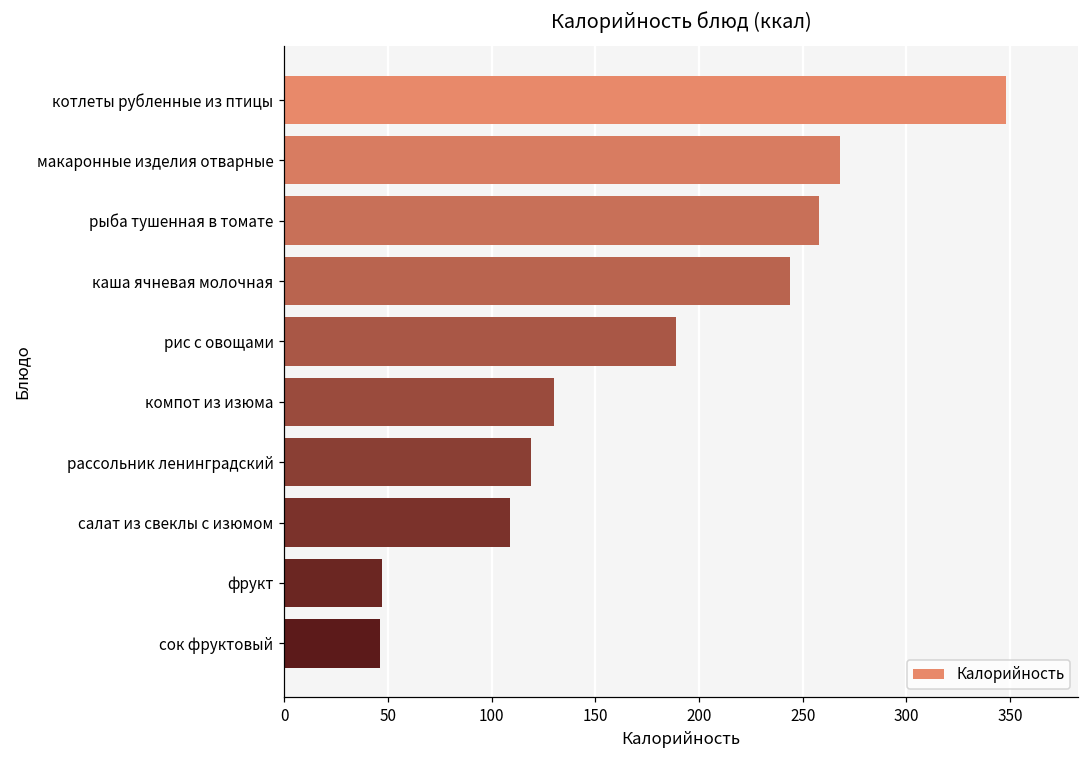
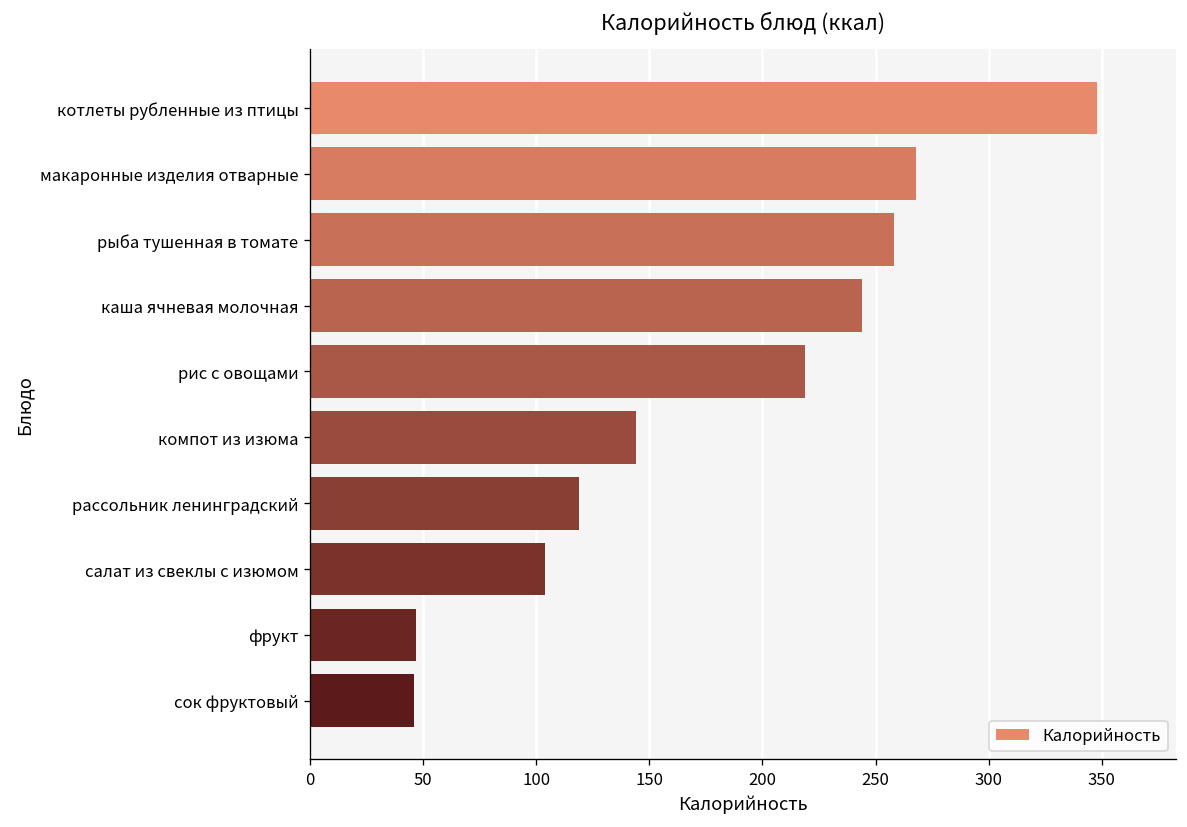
  {
    "котлеты рубленные из птицы": 348,
    "макаронные изделия отварные": 268,
    "рыба тушенная в томате": 258,
    "каша ячневая молочная": 244,
-   "рис с овощами": 189,
-   "компот из изюма": 130,
+   "рис с овощами": 219,
+   "компот из изюма": 144,
    "рассольник ленинградский": 119,
-   "салат из свеклы с изюмом": 109,
+   "салат из свеклы с изюмом": 104,
    "фрукт": 47,
    "сок фруктовый": 46
  }
